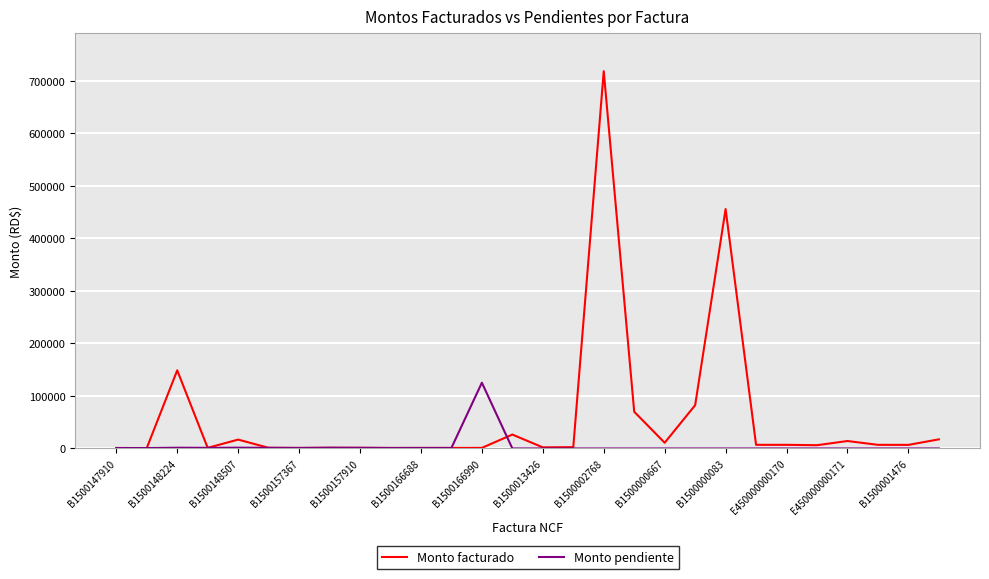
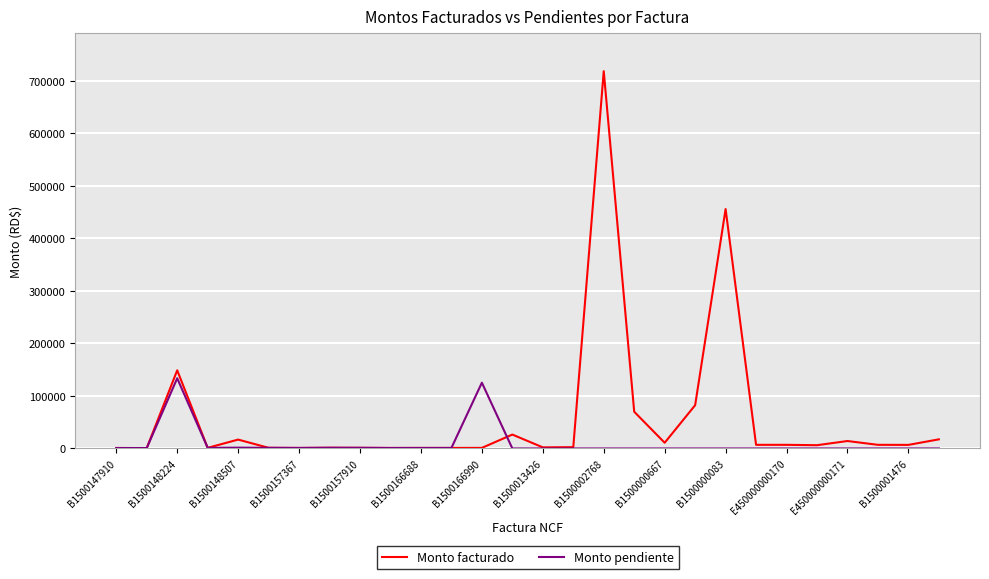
  {
    "Monto facturado": {
      "B1500148224": 150000,
      "B1500148507": 20000,
      "B1500166990": 0,
      "B1500002768": 720000,
      "B1500000667": 10000,
      "B1500000083": 460000,
      "E450000000170": 10000,
      "E450000000171": 10000,
      "B1500001476": 10000
    },
    "Monto pendiente": {
-     "B1500148224": 0,
+     "B1500148224": 130000,
      "B1500148507": 0,
      "B1500166990": 130000,
      "B1500002768": 0,
      "B1500000667": 0,
      "B1500000083": 0,
      "E450000000170": 0,
      "E450000000171": 0,
      "B1500001476": 0
    }
  }
